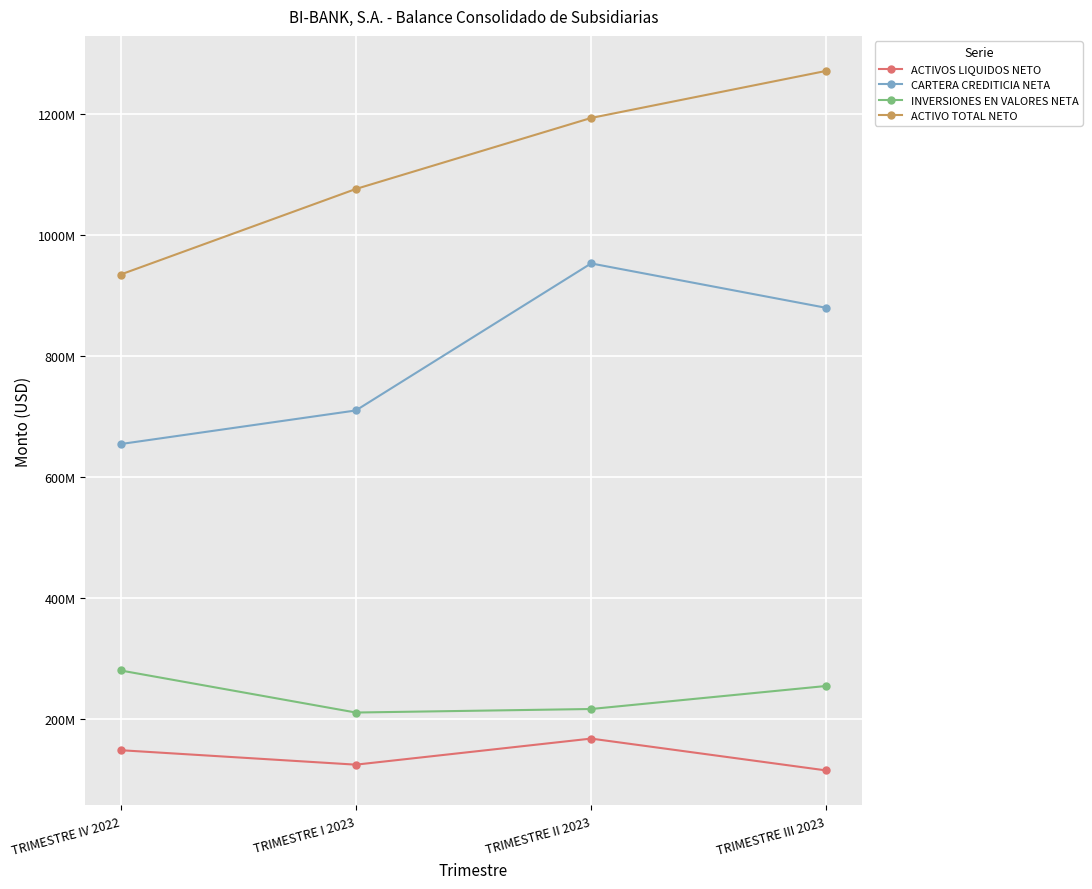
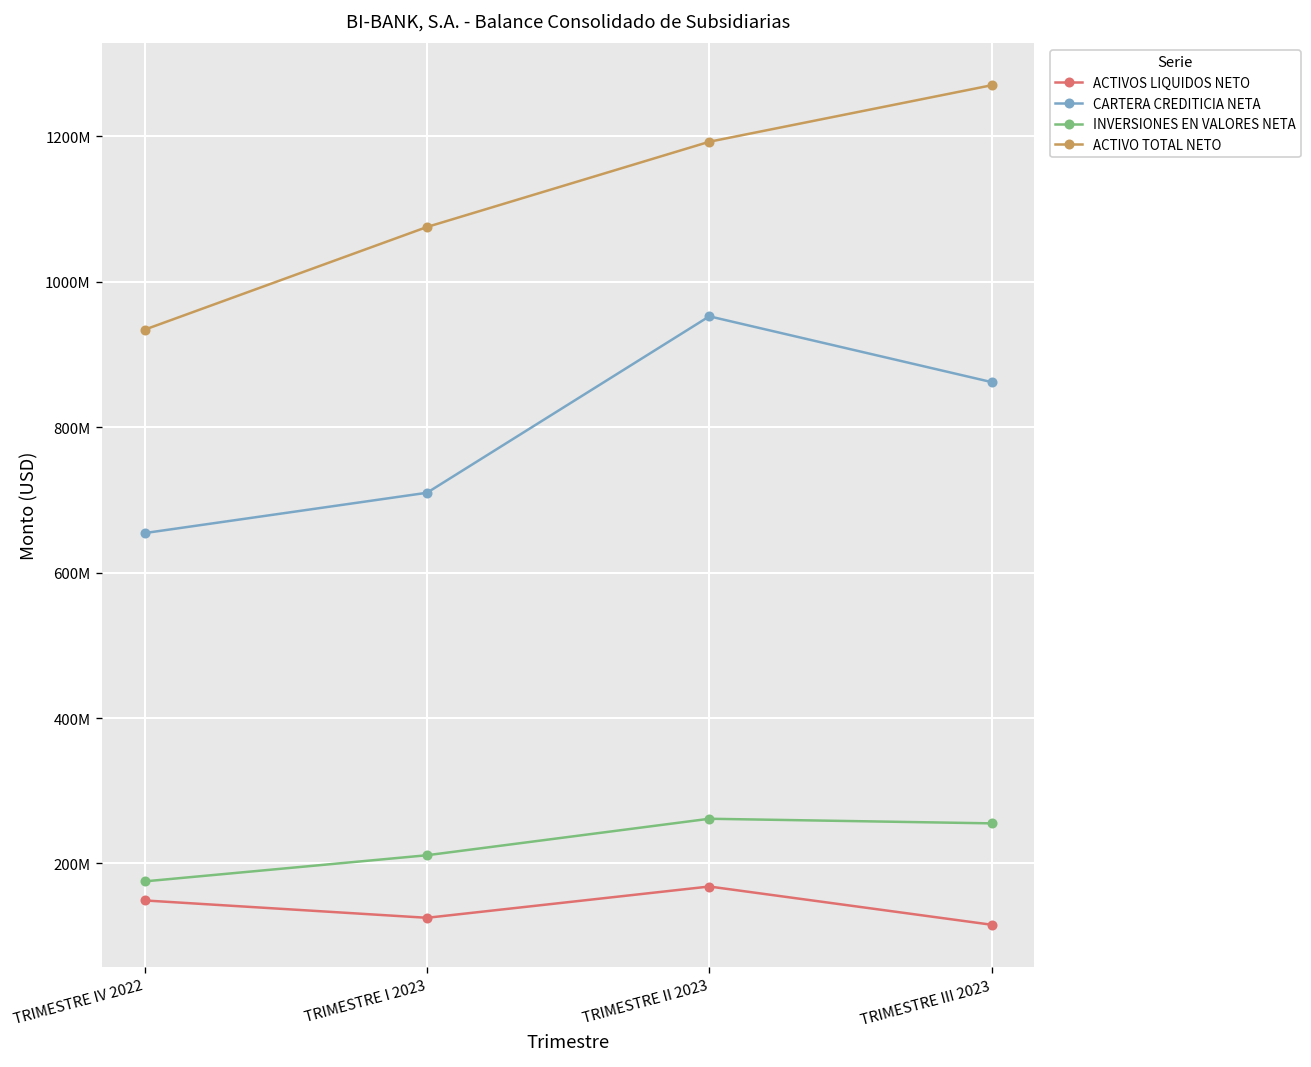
  {
    "CARTERA CREDITICIA NETA": {
      "TRIMESTRE IV 2022": 650000000,
      "TRIMESTRE I 2023": 710000000,
      "TRIMESTRE II 2023": 950000000,
-     "TRIMESTRE III 2023": 880000000
+     "TRIMESTRE III 2023": 860000000
    },
    "INVERSIONES EN VALORES NETA": {
-     "TRIMESTRE IV 2022": 280000000,
+     "TRIMESTRE IV 2022": 180000000,
      "TRIMESTRE I 2023": 210000000,
-     "TRIMESTRE II 2023": 220000000,
+     "TRIMESTRE II 2023": 260000000,
      "TRIMESTRE III 2023": 260000000
    }
  }
